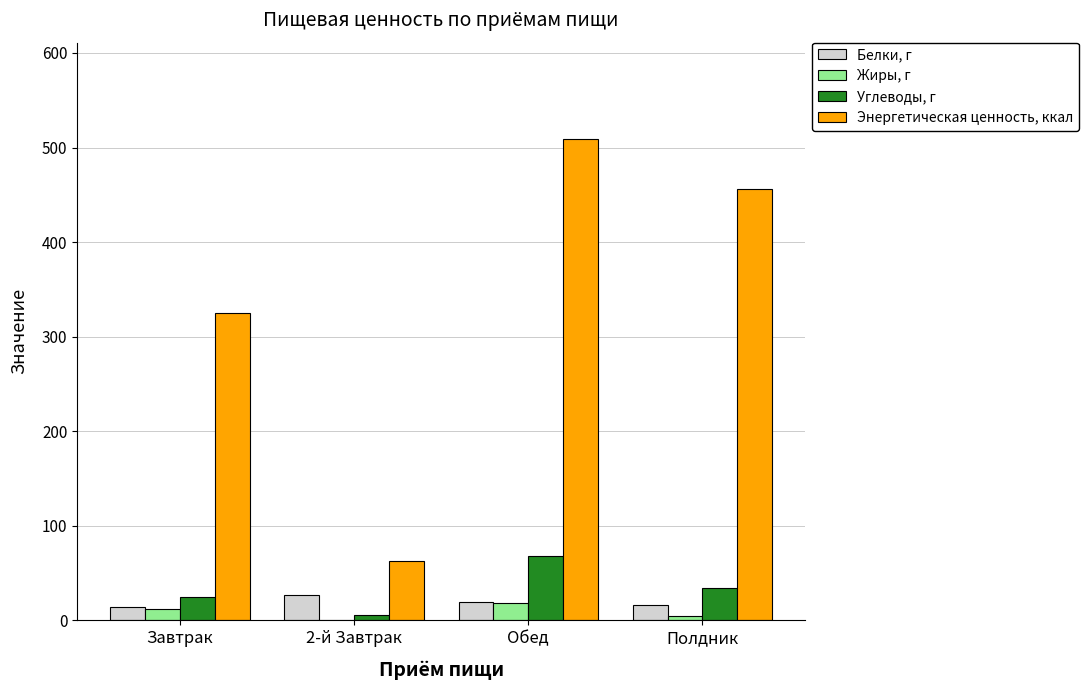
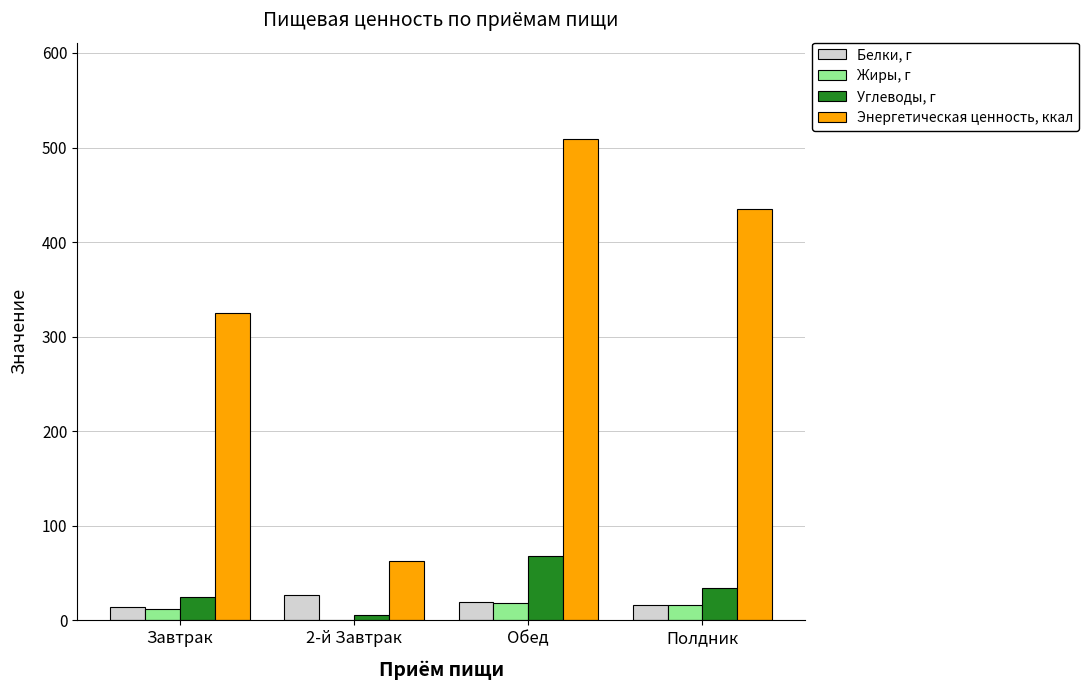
  {
    "Белки, г": {
      "Завтрак": 10,
      "2-й Завтрак": 30,
      "Обед": 20,
      "Полдник": 20
    },
    "Жиры, г": {
      "Завтрак": 10,
      "Обед": 20,
-     "Полдник": 0
+     "Полдник": 20
    },
    "Углеводы, г": {
      "Завтрак": 20,
      "2-й Завтрак": 10,
      "Обед": 70,
      "Полдник": 30
    },
    "Энергетическая ценность, ккал": {
      "Завтрак": 320,
      "2-й Завтрак": 60,
      "Обед": 510,
-     "Полдник": 460
+     "Полдник": 440
    }
  }
